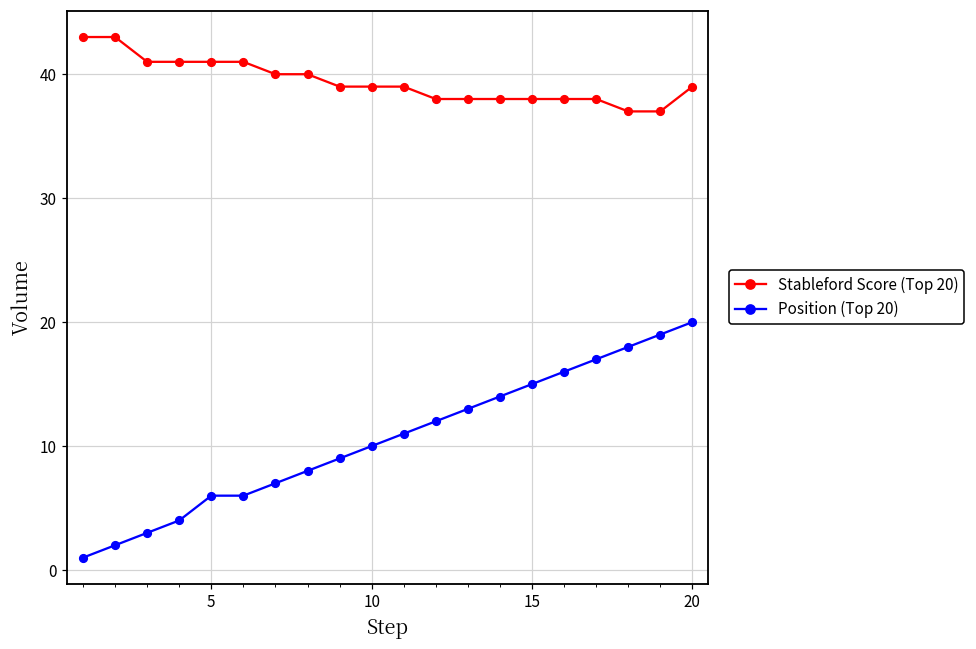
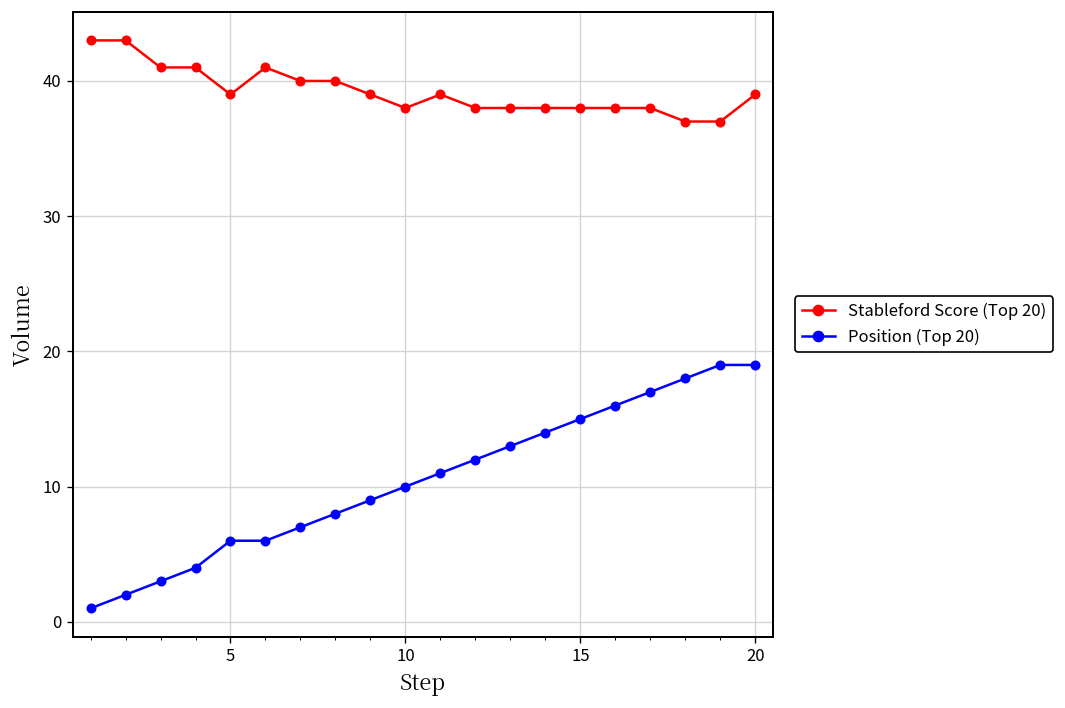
  {
    "Stableford Score (Top 20)": {
-     "5": 41,
-     "10": 39,
+     "5": 39,
+     "10": 38,
      "15": 38,
      "20": 39
    },
    "Position (Top 20)": {
      "5": 6,
      "10": 10,
      "15": 15,
-     "20": 20
+     "20": 19
    }
  }
